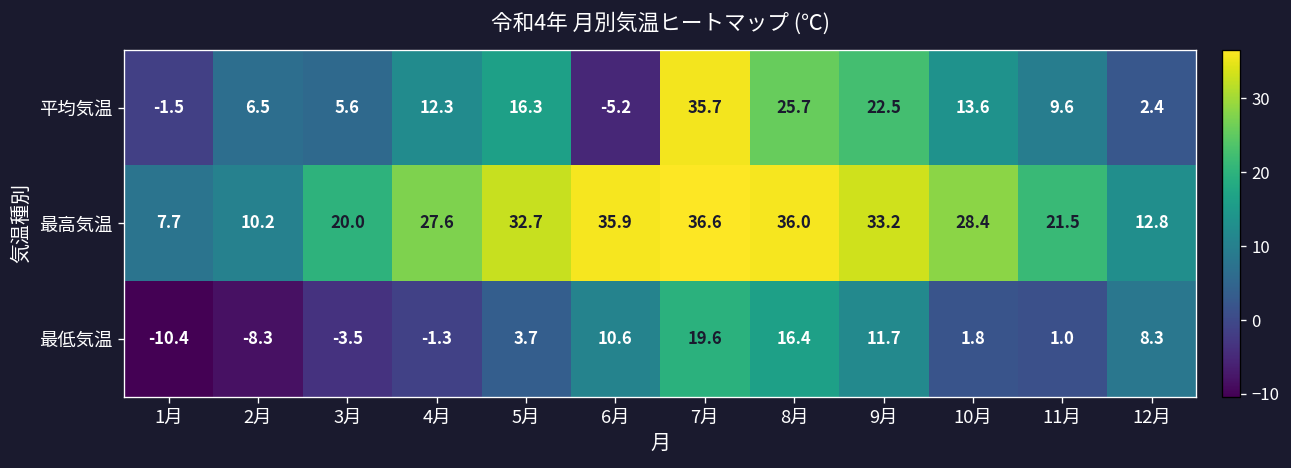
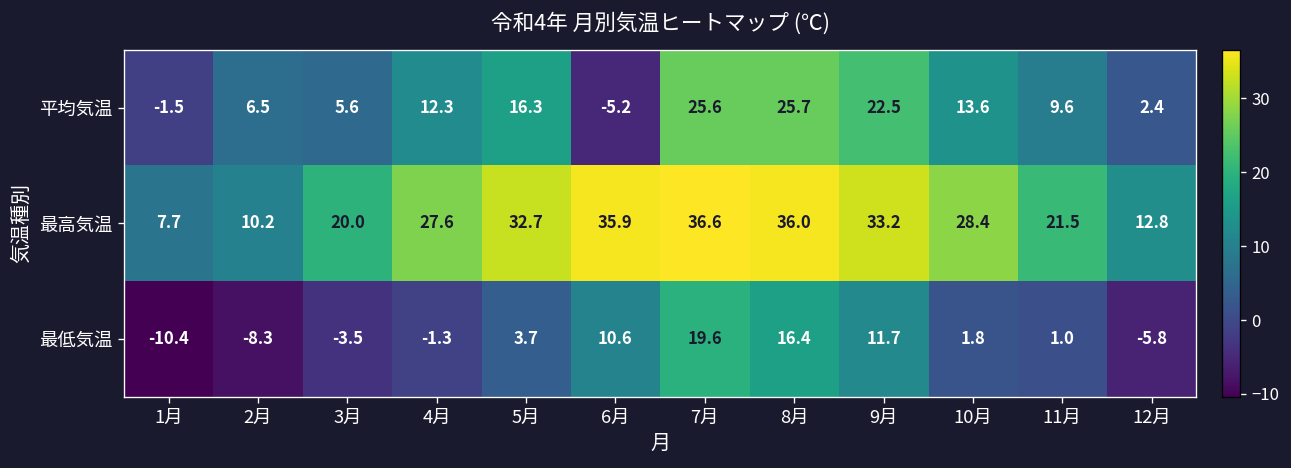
  {
    "平均気温": {
      "1月": -1.5,
      "2月": 6.5,
      "3月": 5.6,
      "4月": 12.3,
      "5月": 16.3,
      "6月": -5.2,
-     "7月": 35.7,
+     "7月": 25.6,
      "8月": 25.7,
      "9月": 22.5,
      "10月": 13.6,
      "11月": 9.6,
      "12月": 2.4
    },
    "最高気温": {
      "1月": 7.7,
      "2月": 10.2,
      "3月": 20.0,
      "4月": 27.6,
      "5月": 32.7,
      "6月": 35.9,
      "7月": 36.6,
      "8月": 36.0,
      "9月": 33.2,
      "10月": 28.4,
      "11月": 21.5,
      "12月": 12.8
    },
    "最低気温": {
      "1月": -10.4,
      "2月": -8.3,
      "3月": -3.5,
      "4月": -1.3,
      "5月": 3.7,
      "6月": 10.6,
      "7月": 19.6,
      "8月": 16.4,
      "9月": 11.7,
      "10月": 1.8,
      "11月": 1.0,
-     "12月": 8.3
+     "12月": -5.8
    }
  }
